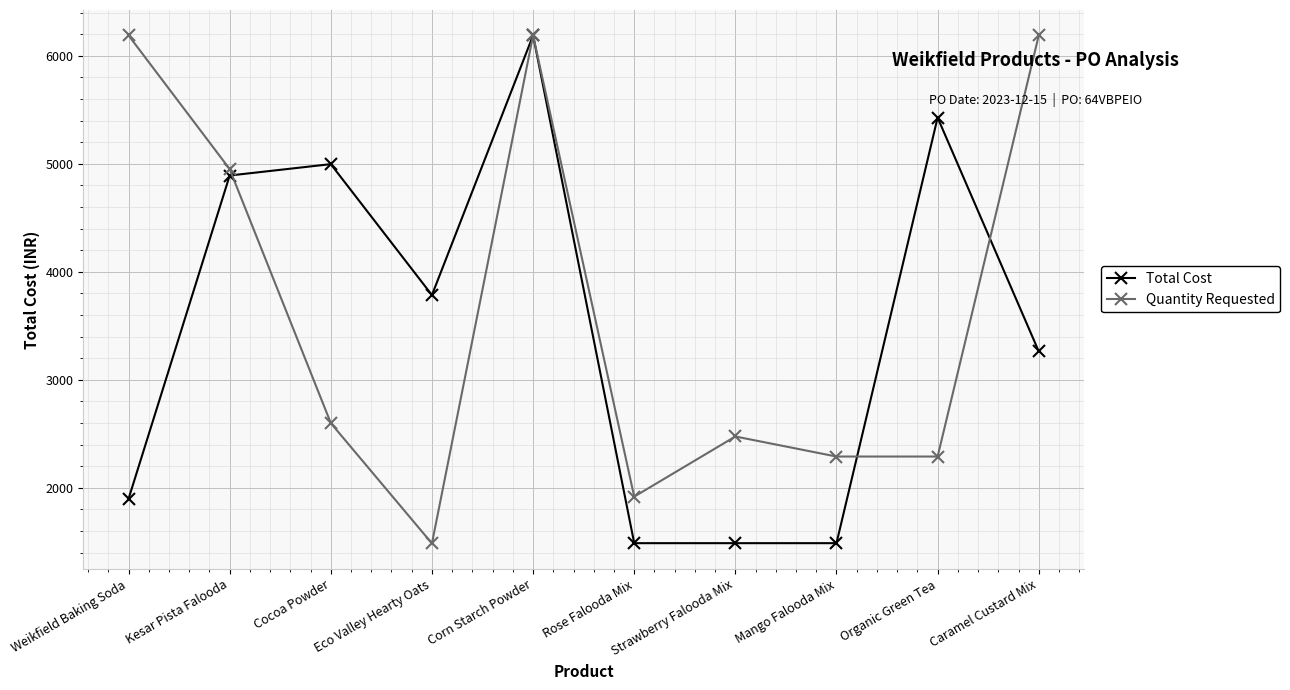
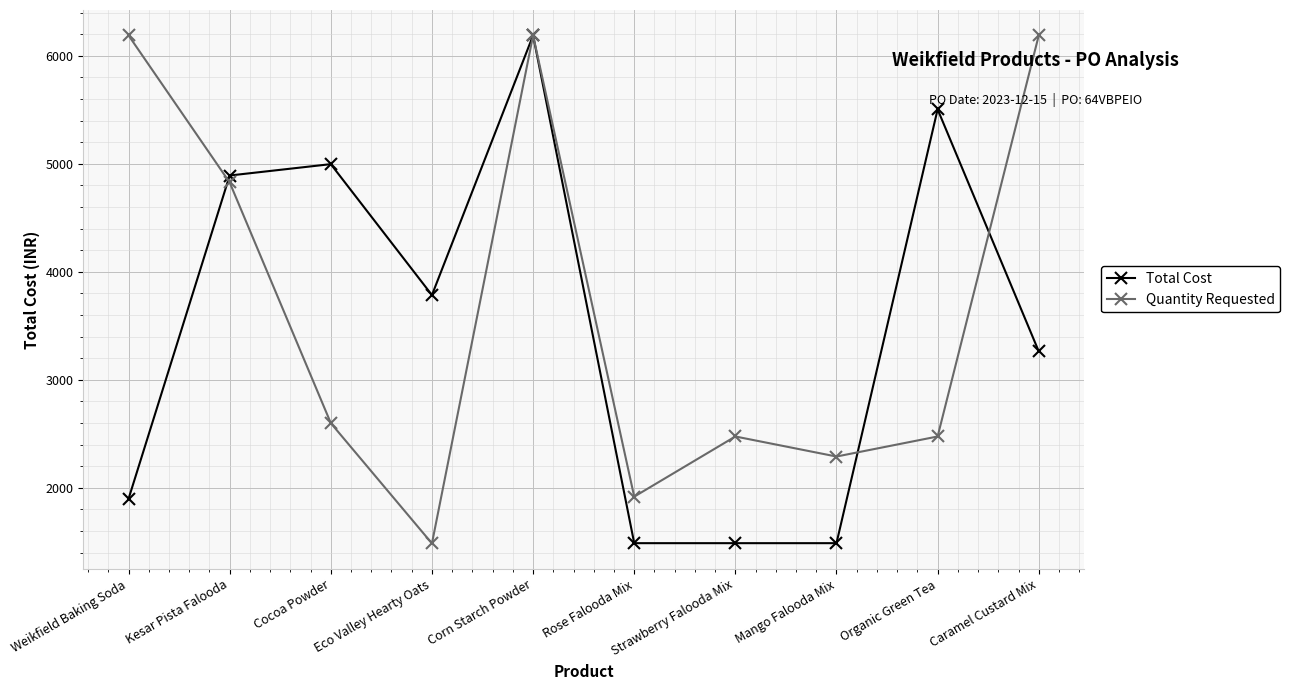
  {
    "Total Cost": {
      "Weikfield Baking Soda": 1900,
      "Kesar Pista Falooda": 4890,
      "Cocoa Powder": 5000,
      "Eco Valley Hearty Oats": 3780,
      "Rose Falooda Mix": 1490,
      "Strawberry Falooda Mix": 1490,
      "Mango Falooda Mix": 1490,
-     "Organic Green Tea": 5430,
+     "Organic Green Tea": 5500,
      "Caramel Custard Mix": 3260
    },
    "Quantity Requested": {
      "Weikfield Baking Soda": 6190,
-     "Kesar Pista Falooda": 4950,
+     "Kesar Pista Falooda": 4830,
      "Cocoa Powder": 2600,
      "Eco Valley Hearty Oats": 1490,
      "Rose Falooda Mix": 1920,
      "Strawberry Falooda Mix": 2480,
      "Mango Falooda Mix": 2290,
-     "Organic Green Tea": 2290,
+     "Organic Green Tea": 2480,
      "Caramel Custard Mix": 6190
    }
  }
